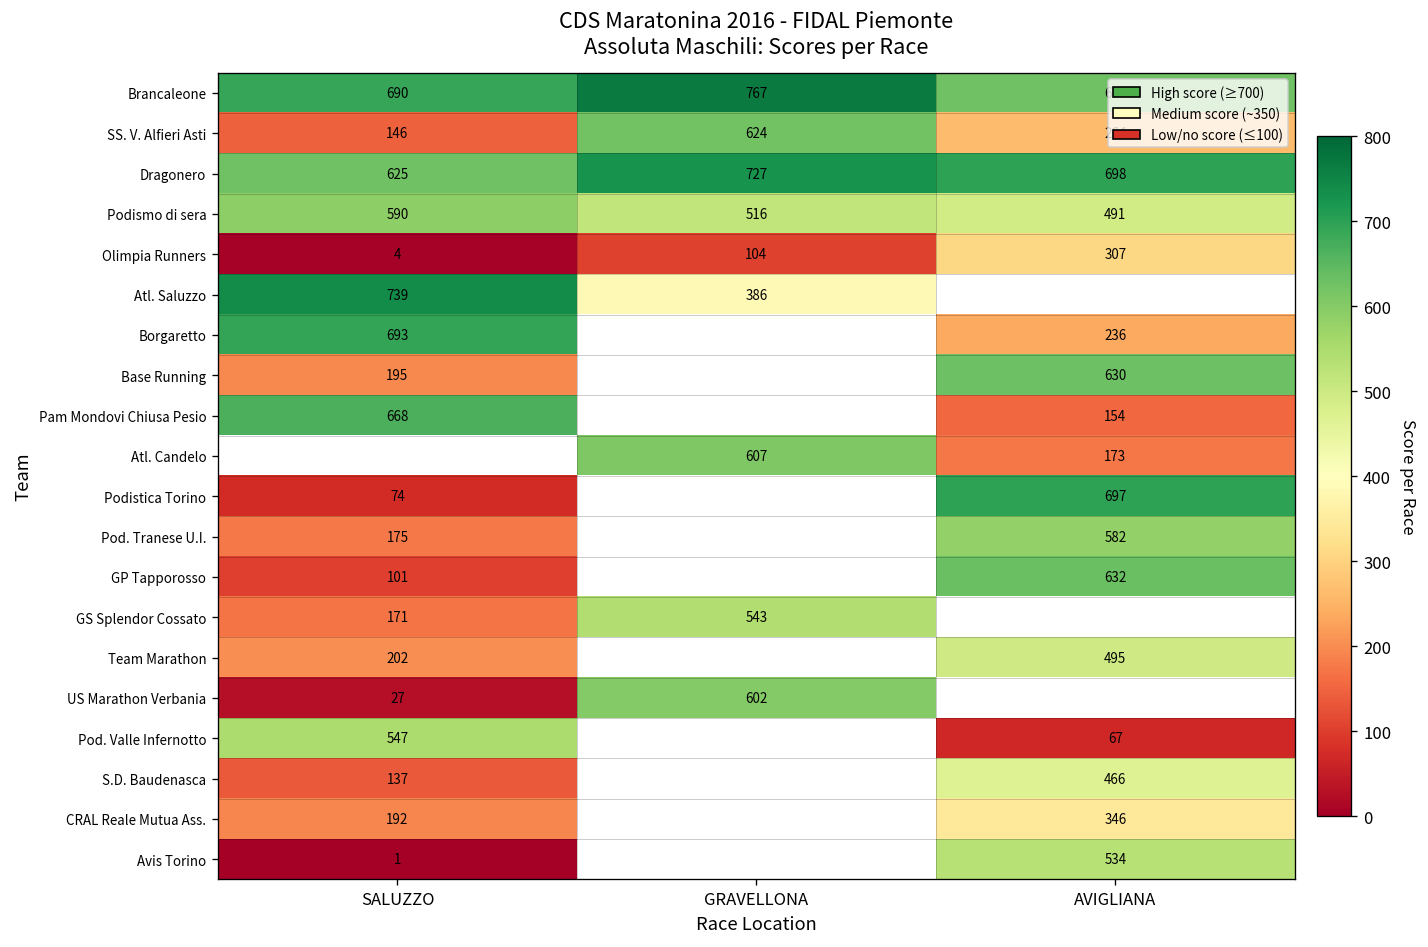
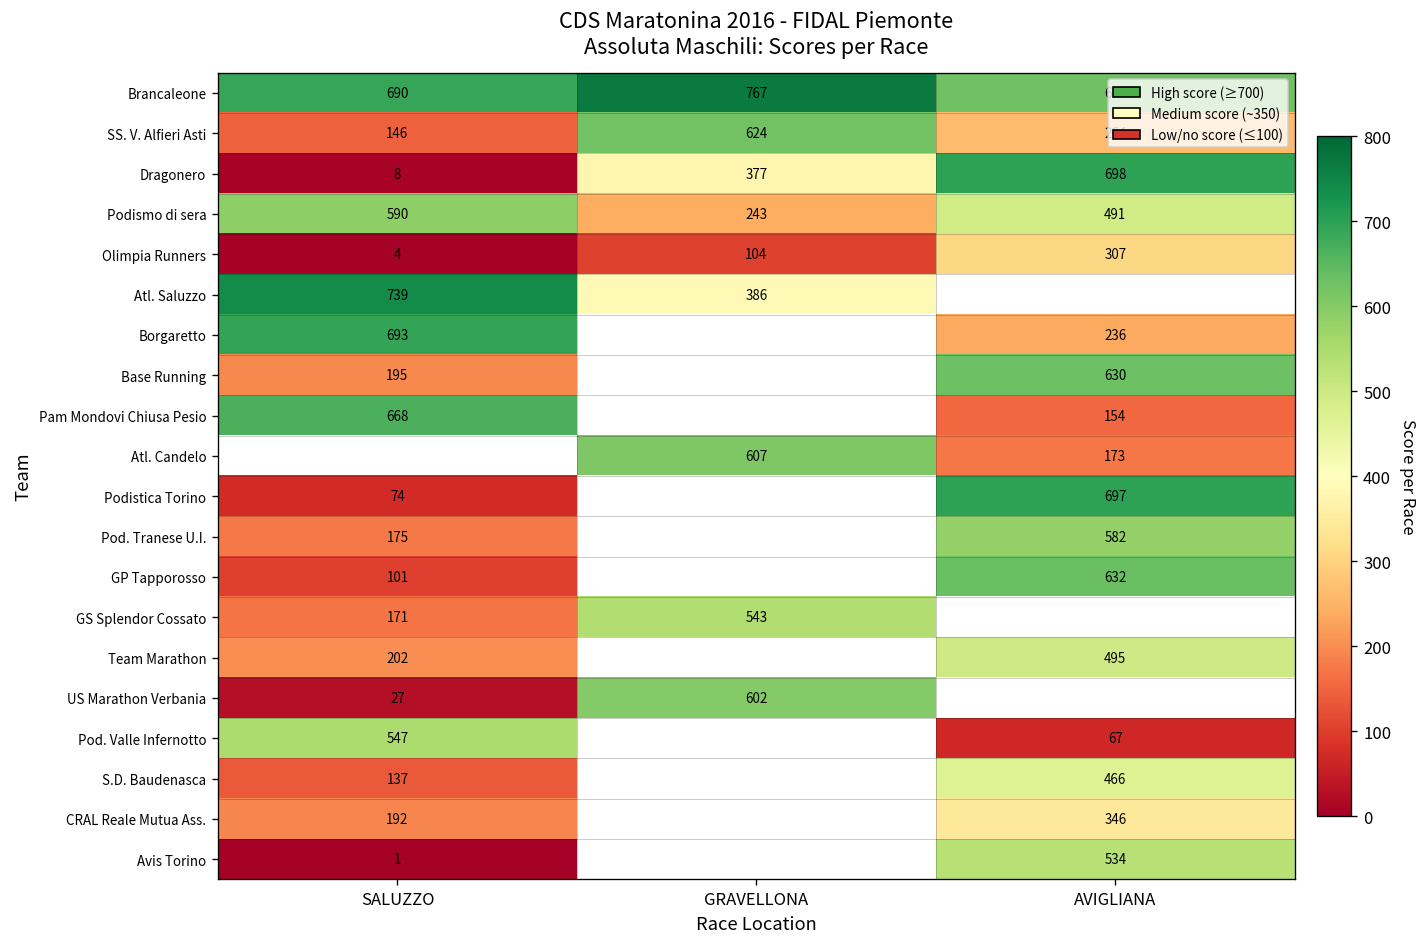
  {
    "Brancaleone": {
      "SALUZZO": 690,
      "GRAVELLONA": 767
    },
    "SS. V. Alfieri Asti": {
      "SALUZZO": 146,
      "GRAVELLONA": 624
    },
    "Dragonero": {
-     "SALUZZO": 625,
-     "GRAVELLONA": 727,
+     "SALUZZO": 8,
+     "GRAVELLONA": 377,
      "AVIGLIANA": 698
    },
    "Podismo di sera": {
      "SALUZZO": 590,
-     "GRAVELLONA": 516,
+     "GRAVELLONA": 243,
      "AVIGLIANA": 491
    },
    "Olimpia Runners": {
      "SALUZZO": 4,
      "GRAVELLONA": 104,
      "AVIGLIANA": 307
    },
    "Atl. Saluzzo": {
      "SALUZZO": 739,
      "GRAVELLONA": 386
    },
    "Borgaretto": {
      "SALUZZO": 693,
      "AVIGLIANA": 236
    },
    "Base Running": {
      "SALUZZO": 195,
      "AVIGLIANA": 630
    },
    "Pam Mondovi Chiusa Pesio": {
      "SALUZZO": 668,
      "AVIGLIANA": 154
    },
    "Atl. Candelo": {
      "GRAVELLONA": 607,
      "AVIGLIANA": 173
    },
    "Podistica Torino": {
      "SALUZZO": 74,
      "AVIGLIANA": 697
    },
    "Pod. Tranese U.I.": {
      "SALUZZO": 175,
      "AVIGLIANA": 582
    },
    "GP Tapporosso": {
      "SALUZZO": 101,
      "AVIGLIANA": 632
    },
    "GS Splendor Cossato": {
      "SALUZZO": 171,
      "GRAVELLONA": 543
    },
    "Team Marathon": {
      "SALUZZO": 202,
      "AVIGLIANA": 495
    },
    "US Marathon Verbania": {
      "SALUZZO": 27,
      "GRAVELLONA": 602
    },
    "Pod. Valle Infernotto": {
      "SALUZZO": 547,
      "AVIGLIANA": 67
    },
    "S.D. Baudenasca": {
      "SALUZZO": 137,
      "AVIGLIANA": 466
    },
    "CRAL Reale Mutua Ass.": {
      "SALUZZO": 192,
      "AVIGLIANA": 346
    },
    "Avis Torino": {
      "SALUZZO": 1,
      "AVIGLIANA": 534
    }
  }
